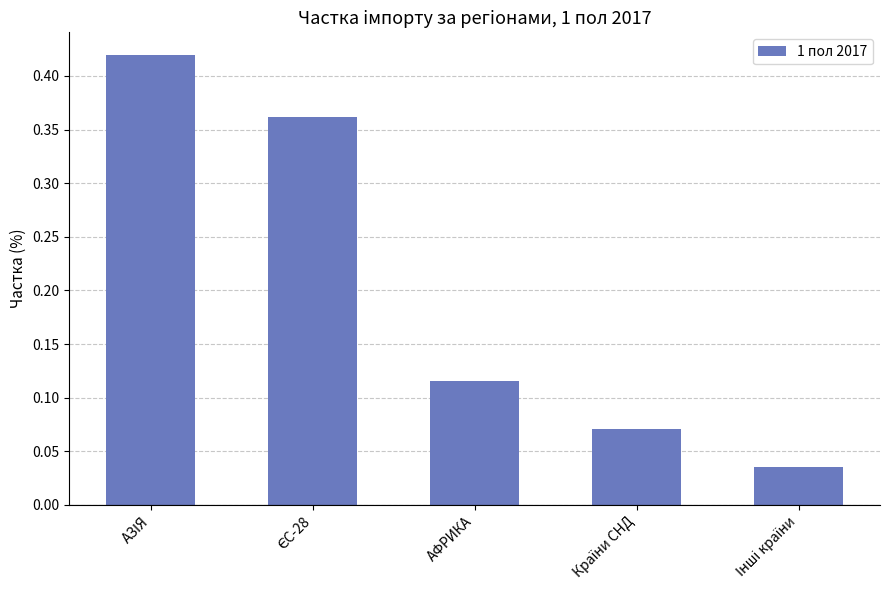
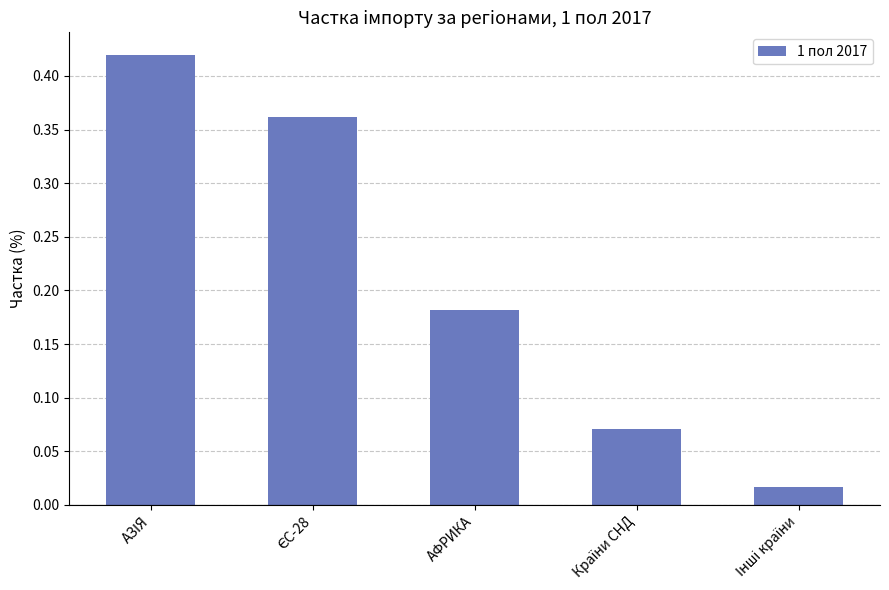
  {
    "АЗІЯ": 0.420,
    "ЄС-28": 0.362,
-   "АФРИКА": 0.116,
+   "АФРИКА": 0.181,
    "Країни СНД": 0.071,
-   "Інші країни": 0.035
+   "Інші країни": 0.017
  }
